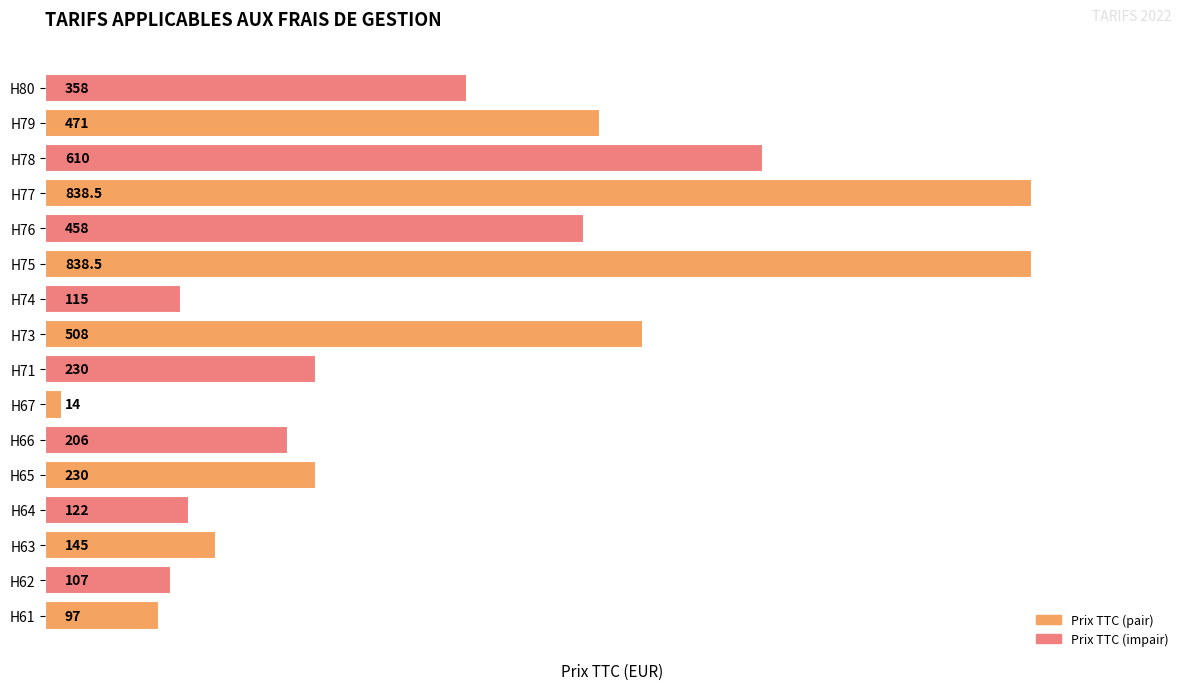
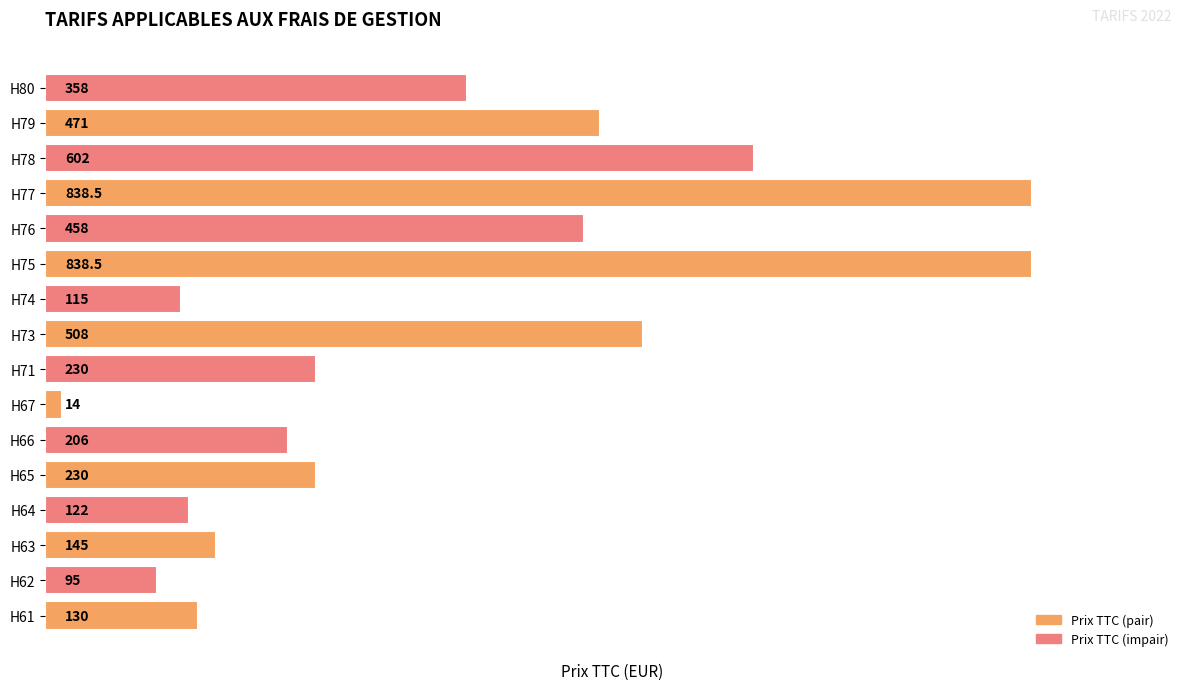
  {
    "H80": 358,
    "H79": 471,
-   "H78": 610,
+   "H78": 602,
    "H77": 838.5,
    "H76": 458,
    "H75": 838.5,
    "H74": 115,
    "H73": 508,
    "H71": 230,
    "H67": 14,
    "H66": 206,
    "H65": 230,
    "H64": 122,
    "H63": 145,
-   "H62": 107,
-   "H61": 97
+   "H62": 95,
+   "H61": 130
  }
